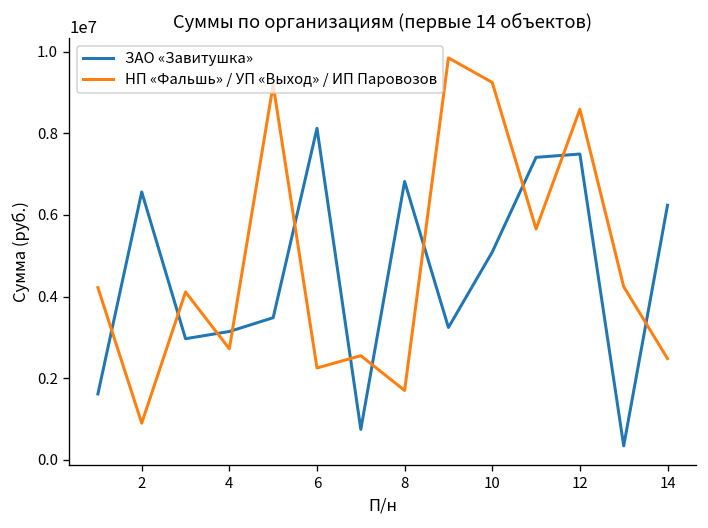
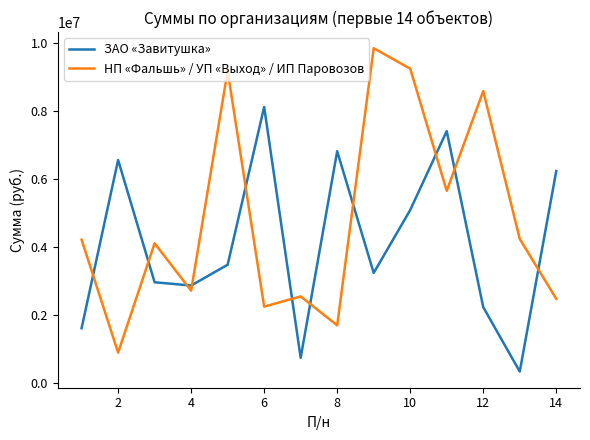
  {
    "ЗАО «Завитушка»": {
      "2": 6600000,
-     "4": 3100000,
+     "4": 2900000,
      "6": 8100000,
      "8": 6800000,
      "10": 5100000,
-     "12": 7500000,
+     "12": 2200000,
      "14": 6200000
    },
    "НП «Фальшь» / УП «Выход» / ИП Паровозов": {
      "2": 900000,
      "4": 2700000,
      "6": 2300000,
      "8": 1700000,
      "10": 9200000,
      "12": 8600000,
      "14": 2500000
    }
  }
